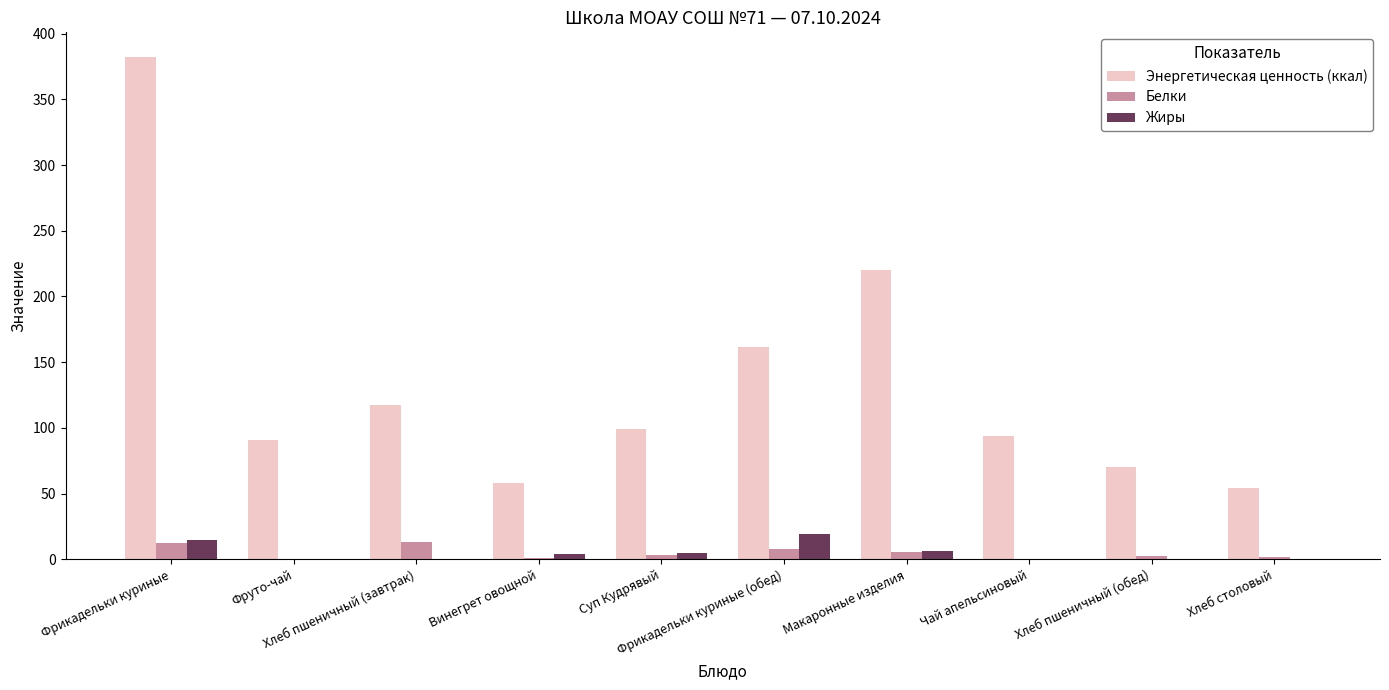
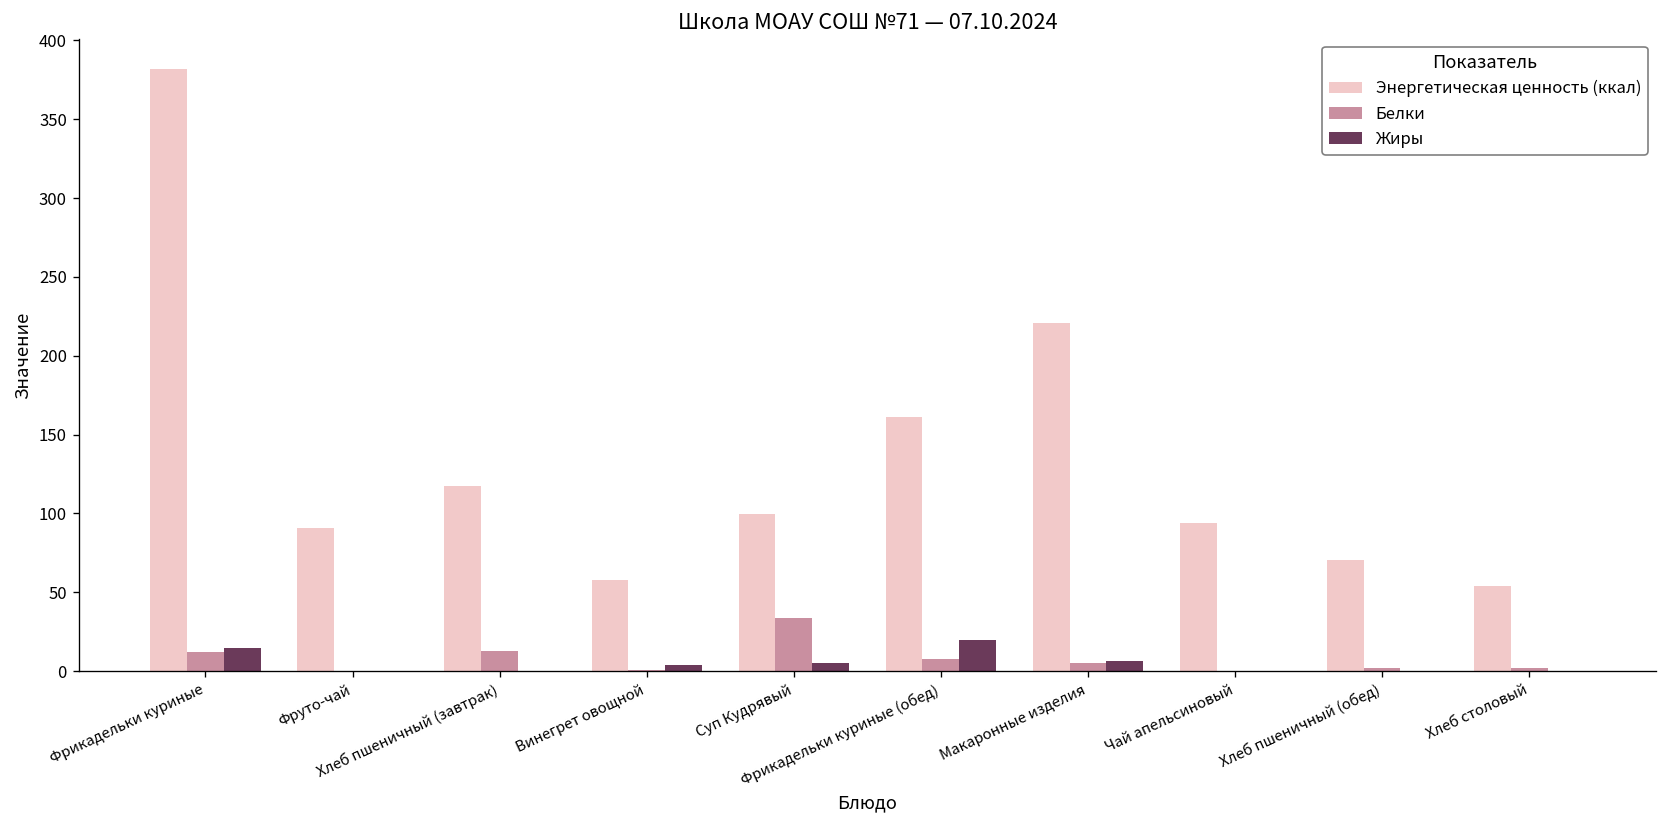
  {
    "Энергетическая ценность (ккал)": {
      "Фрикадельки куриные": 382,
      "Фруто-чай": 91,
      "Хлеб пшеничный (завтрак)": 118,
      "Винегрет овощной": 58,
      "Суп Кудрявый": 99,
      "Фрикадельки куриные (обед)": 161,
      "Макаронные изделия": 221,
      "Чай апельсиновый": 94,
      "Хлеб пшеничный (обед)": 71,
      "Хлеб столовый": 54
    },
    "Белки": {
      "Фрикадельки куриные": 12,
      "Фруто-чай": 0,
      "Хлеб пшеничный (завтрак)": 13,
-     "Суп Кудрявый": 3,
+     "Суп Кудрявый": 34,
      "Фрикадельки куриные (обед)": 8,
      "Макаронные изделия": 5,
      "Чай апельсиновый": 0,
      "Хлеб пшеничный (обед)": 2,
      "Хлеб столовый": 2
    },
    "Жиры": {
      "Фрикадельки куриные": 15,
      "Фруто-чай": 0,
      "Винегрет овощной": 4,
      "Суп Кудрявый": 5,
      "Фрикадельки куриные (обед)": 20,
      "Макаронные изделия": 6,
      "Чай апельсиновый": 0
    }
  }
